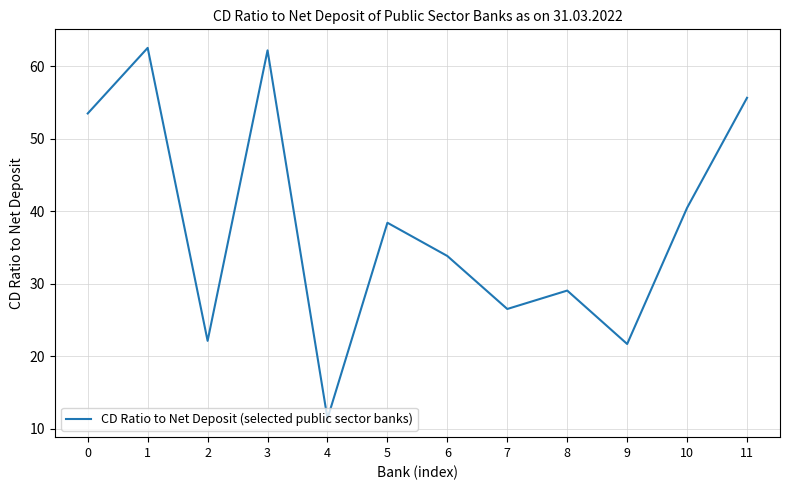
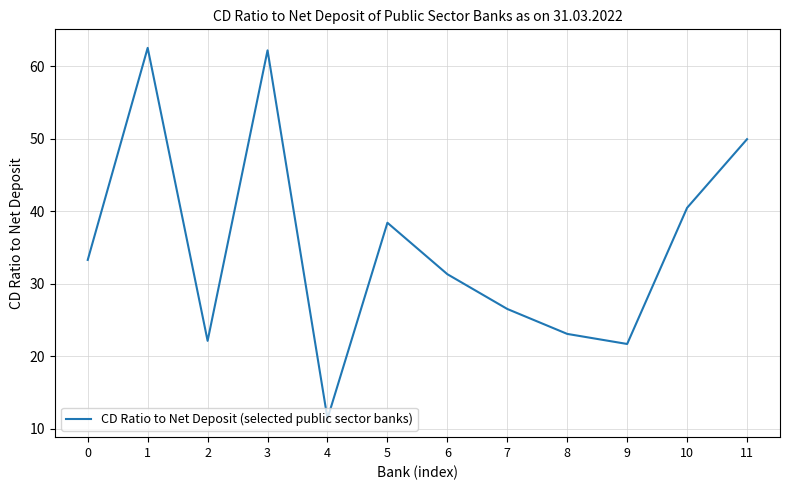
  {
-   "0": 54,
+   "0": 33,
    "1": 63,
    "2": 22,
    "3": 62,
    "5": 38,
-   "6": 34,
+   "6": 31,
    "7": 27,
-   "8": 29,
+   "8": 23,
    "9": 22,
    "10": 41,
-   "11": 56
+   "11": 50
  }
